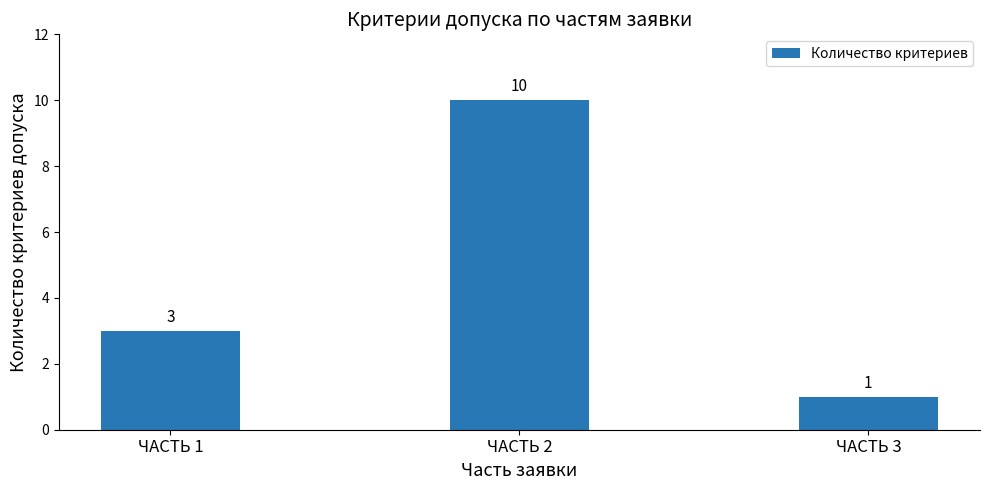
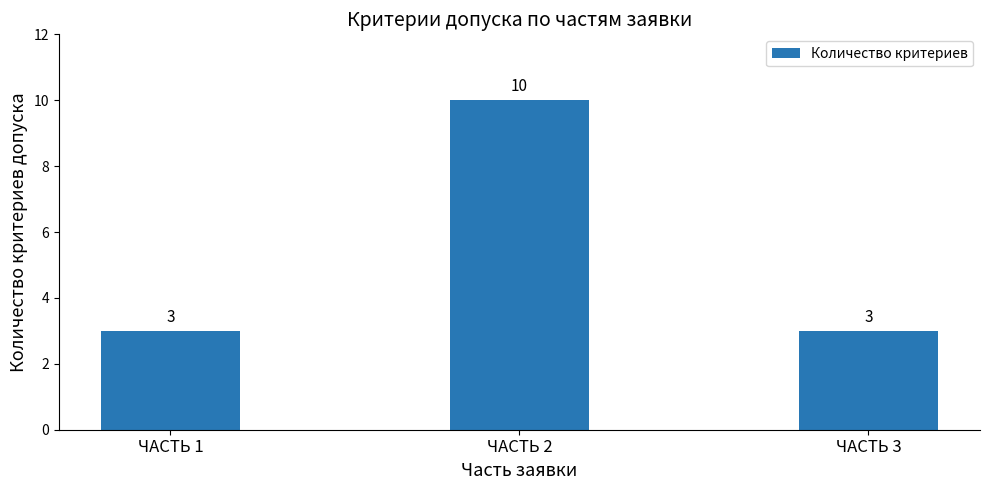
  {
    "ЧАСТЬ 1": 3,
    "ЧАСТЬ 2": 10,
-   "ЧАСТЬ 3": 1
+   "ЧАСТЬ 3": 3
  }
